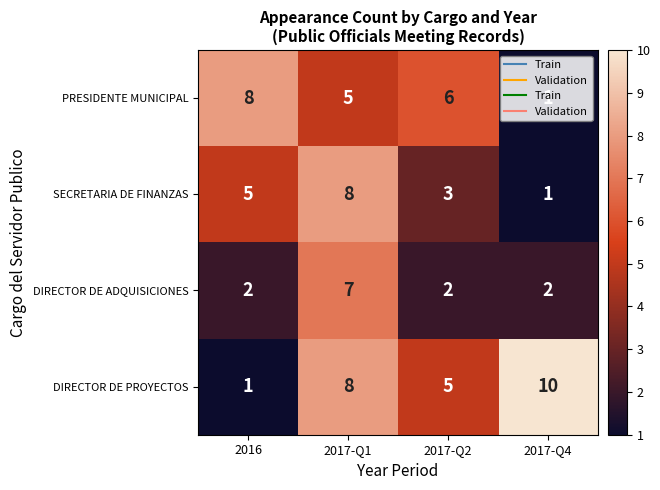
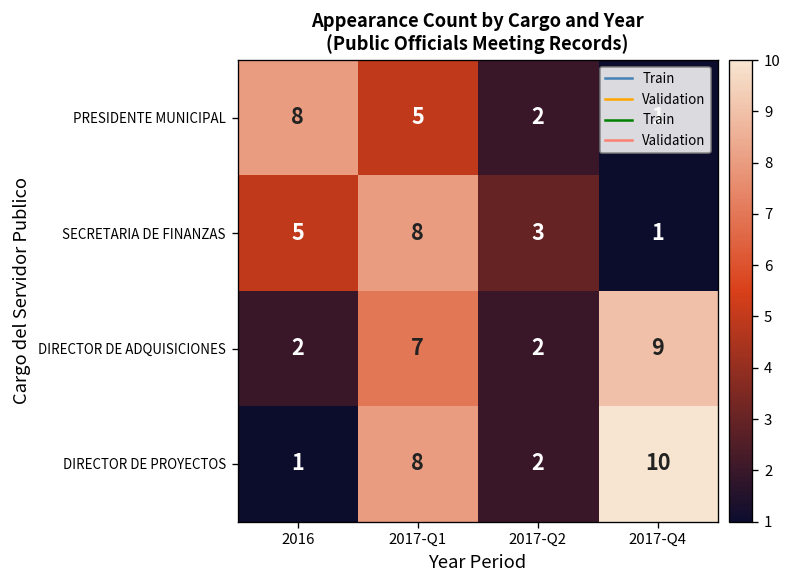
  {
    "PRESIDENTE MUNICIPAL": {
      "2016": 8,
      "2017-Q1": 5,
-     "2017-Q2": 6
+     "2017-Q2": 2
    },
    "SECRETARIA DE FINANZAS": {
      "2016": 5,
      "2017-Q1": 8,
      "2017-Q2": 3,
      "2017-Q4": 1
    },
    "DIRECTOR DE ADQUISICIONES": {
      "2016": 2,
      "2017-Q1": 7,
      "2017-Q2": 2,
-     "2017-Q4": 2
+     "2017-Q4": 9
    },
    "DIRECTOR DE PROYECTOS": {
      "2016": 1,
      "2017-Q1": 8,
-     "2017-Q2": 5,
+     "2017-Q2": 2,
      "2017-Q4": 10
    }
  }
